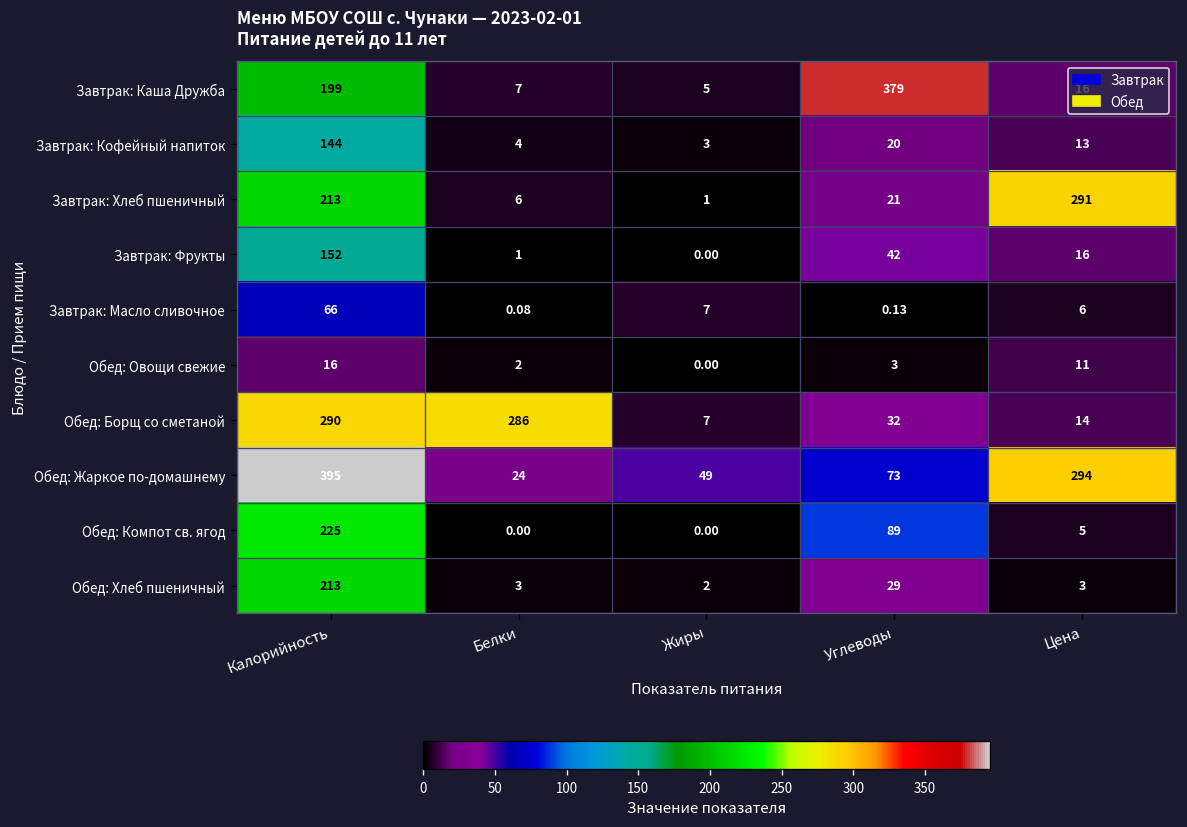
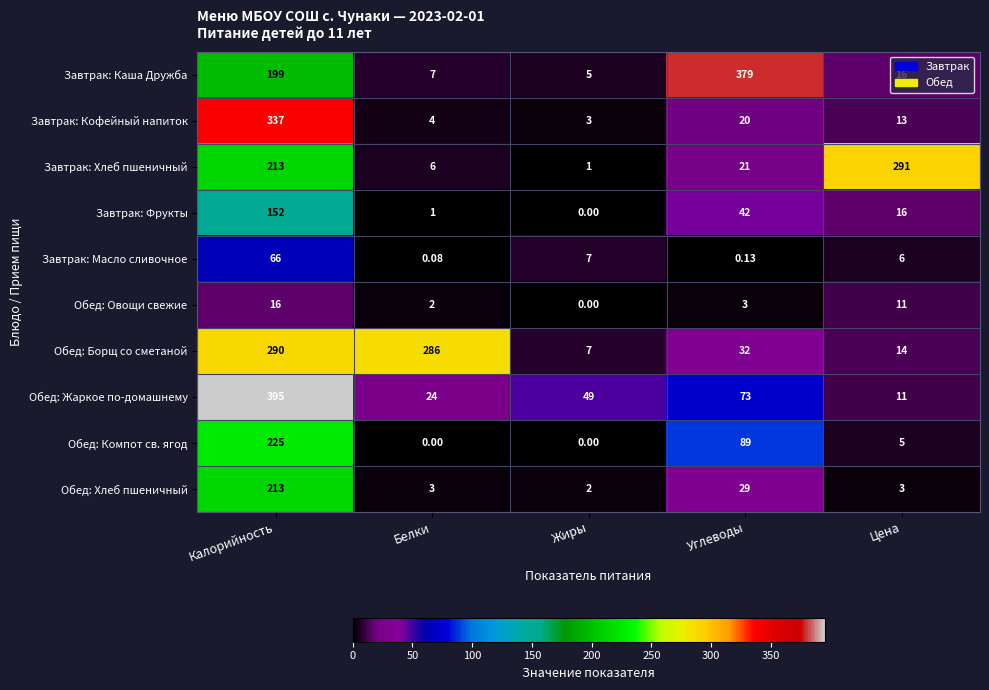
  {
    "Завтрак: Каша Дружба": {
      "Калорийность": 199,
      "Белки": 7,
      "Жиры": 5,
      "Углеводы": 379
    },
    "Завтрак: Кофейный напиток": {
-     "Калорийность": 144,
+     "Калорийность": 337,
      "Белки": 4,
      "Жиры": 3,
      "Углеводы": 20,
      "Цена": 13
    },
    "Завтрак: Хлеб пшеничный": {
      "Калорийность": 213,
      "Белки": 6,
      "Жиры": 1,
      "Углеводы": 21,
      "Цена": 291
    },
    "Завтрак: Фрукты": {
      "Калорийность": 152,
      "Белки": 1,
      "Жиры": 0.00,
      "Углеводы": 42,
      "Цена": 16
    },
    "Завтрак: Масло сливочное": {
      "Калорийность": 66,
      "Белки": 0.08,
      "Жиры": 7,
      "Углеводы": 0.13,
      "Цена": 6
    },
    "Обед: Овощи свежие": {
      "Калорийность": 16,
      "Белки": 2,
      "Жиры": 0.00,
      "Углеводы": 3,
      "Цена": 11
    },
    "Обед: Борщ со сметаной": {
      "Калорийность": 290,
      "Белки": 286,
      "Жиры": 7,
      "Углеводы": 32,
      "Цена": 14
    },
    "Обед: Жаркое по-домашнему": {
      "Калорийность": 395,
      "Белки": 24,
      "Жиры": 49,
      "Углеводы": 73,
-     "Цена": 294
+     "Цена": 11
    },
    "Обед: Компот св. ягод": {
      "Калорийность": 225,
      "Белки": 0.00,
      "Жиры": 0.00,
      "Углеводы": 89,
      "Цена": 5
    },
    "Обед: Хлеб пшеничный": {
      "Калорийность": 213,
      "Белки": 3,
      "Жиры": 2,
      "Углеводы": 29,
      "Цена": 3
    }
  }
